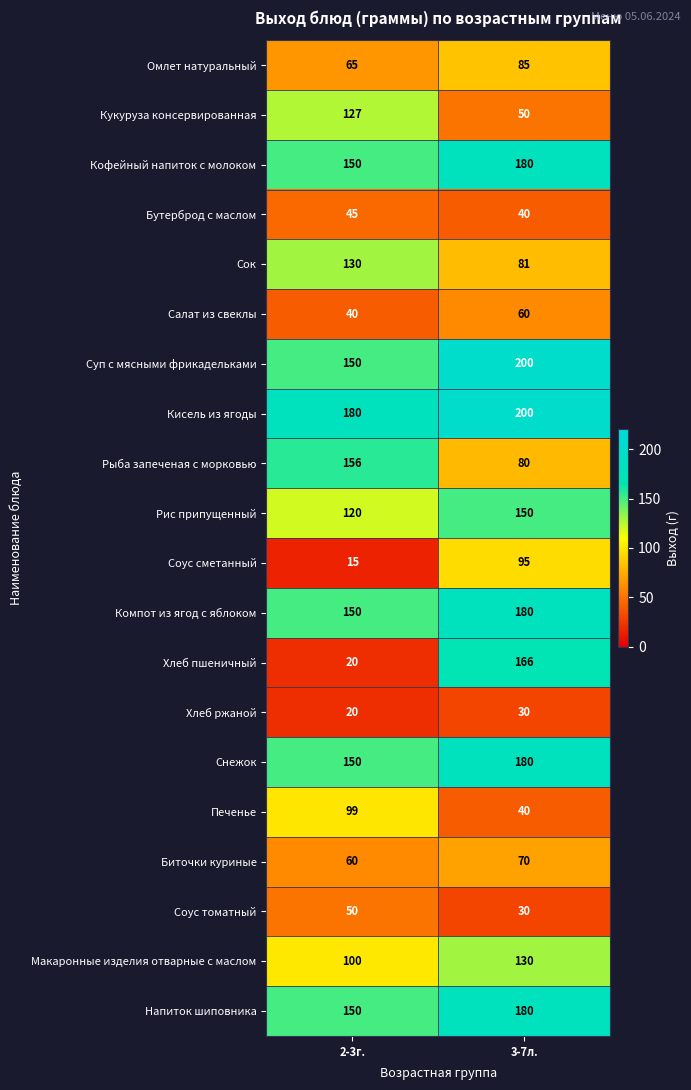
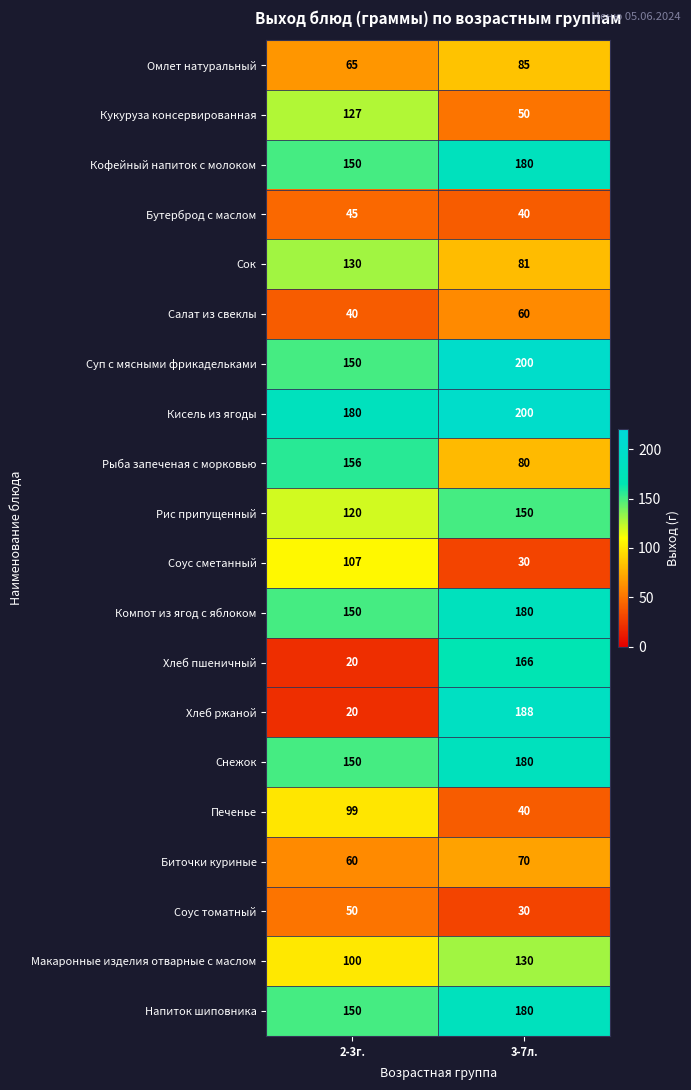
  {
    "Омлет натуральный": {
      "2-3г.": 65,
      "3-7л.": 85
    },
    "Кукуруза консервированная": {
      "2-3г.": 127,
      "3-7л.": 50
    },
    "Кофейный напиток с молоком": {
      "2-3г.": 150,
      "3-7л.": 180
    },
    "Бутерброд с маслом": {
      "2-3г.": 45,
      "3-7л.": 40
    },
    "Сок": {
      "2-3г.": 130,
      "3-7л.": 81
    },
    "Салат из свеклы": {
      "2-3г.": 40,
      "3-7л.": 60
    },
    "Суп с мясными фрикадельками": {
      "2-3г.": 150,
      "3-7л.": 200
    },
    "Кисель из ягоды": {
      "2-3г.": 180,
      "3-7л.": 200
    },
    "Рыба запеченая с морковью": {
      "2-3г.": 156,
      "3-7л.": 80
    },
    "Рис припущенный": {
      "2-3г.": 120,
      "3-7л.": 150
    },
    "Соус сметанный": {
-     "2-3г.": 15,
-     "3-7л.": 95
+     "2-3г.": 107,
+     "3-7л.": 30
    },
    "Компот из ягод с яблоком": {
      "2-3г.": 150,
      "3-7л.": 180
    },
    "Хлеб пшеничный": {
      "2-3г.": 20,
      "3-7л.": 166
    },
    "Хлеб ржаной": {
      "2-3г.": 20,
-     "3-7л.": 30
+     "3-7л.": 188
    },
    "Снежок": {
      "2-3г.": 150,
      "3-7л.": 180
    },
    "Печенье": {
      "2-3г.": 99,
      "3-7л.": 40
    },
    "Биточки куриные": {
      "2-3г.": 60,
      "3-7л.": 70
    },
    "Соус томатный": {
      "2-3г.": 50,
      "3-7л.": 30
    },
    "Макаронные изделия отварные с маслом": {
      "2-3г.": 100,
      "3-7л.": 130
    },
    "Напиток шиповника": {
      "2-3г.": 150,
      "3-7л.": 180
    }
  }
